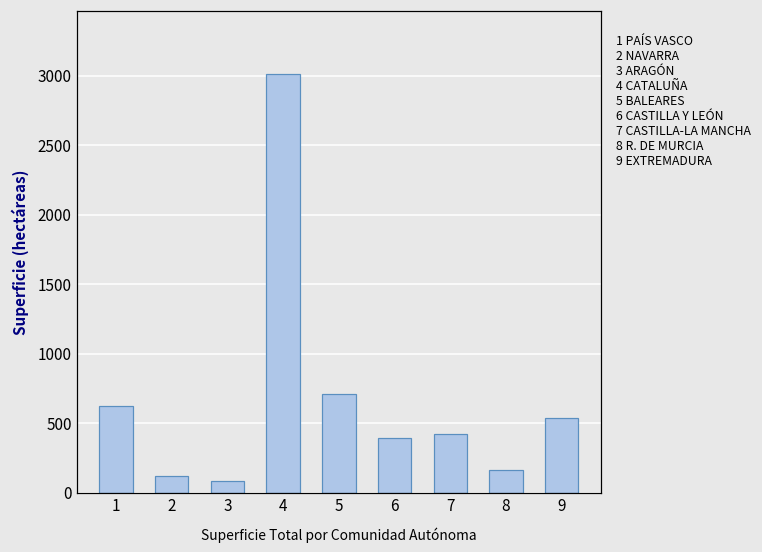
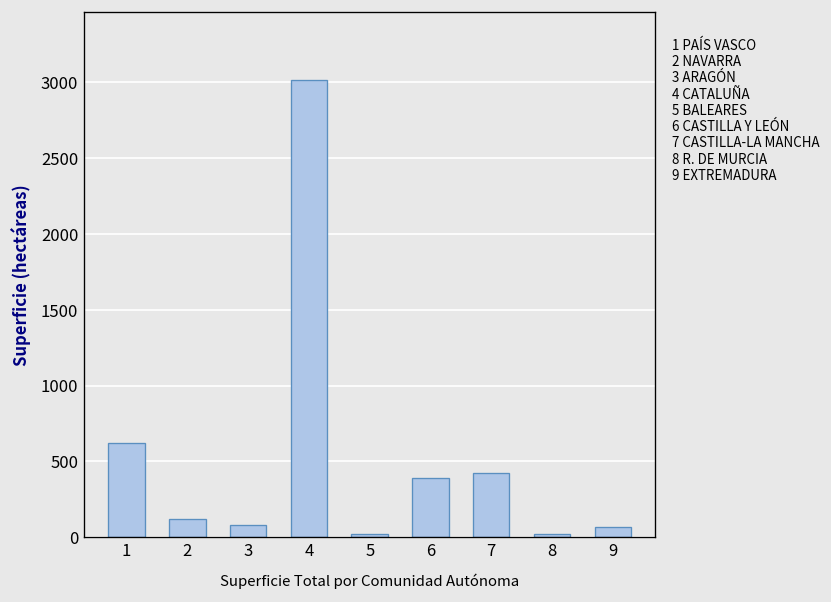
  {
    "1": 620,
    "2": 120,
    "3": 80,
    "4": 3010,
-   "5": 710,
+   "5": 20,
    "6": 390,
    "7": 420,
-   "8": 160,
-   "9": 540
+   "8": 20,
+   "9": 70
  }
